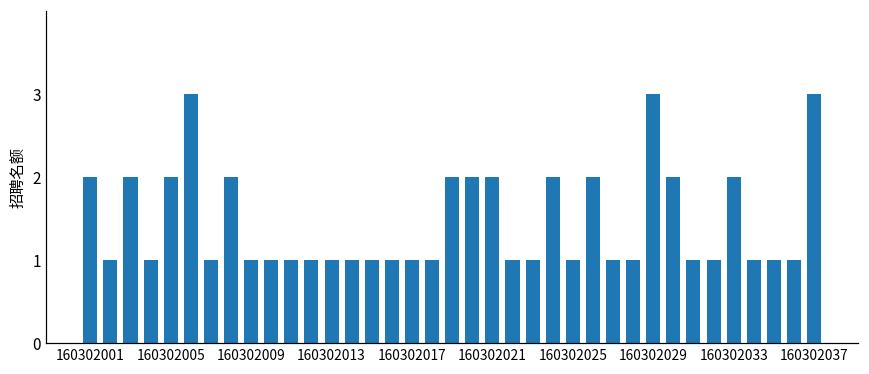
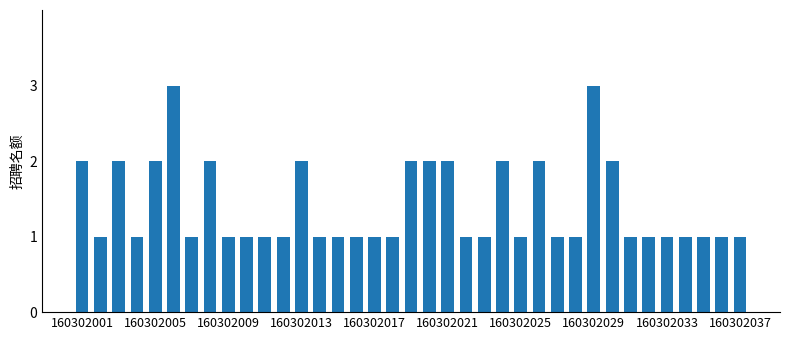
  {
    "160302001": 2,
    "160302005": 2,
    "160302009": 1,
-   "160302013": 1,
+   "160302013": 2,
    "160302017": 1,
    "160302021": 2,
    "160302025": 1,
    "160302029": 3,
-   "160302033": 2,
-   "160302037": 3
+   "160302033": 1,
+   "160302037": 1
  }
